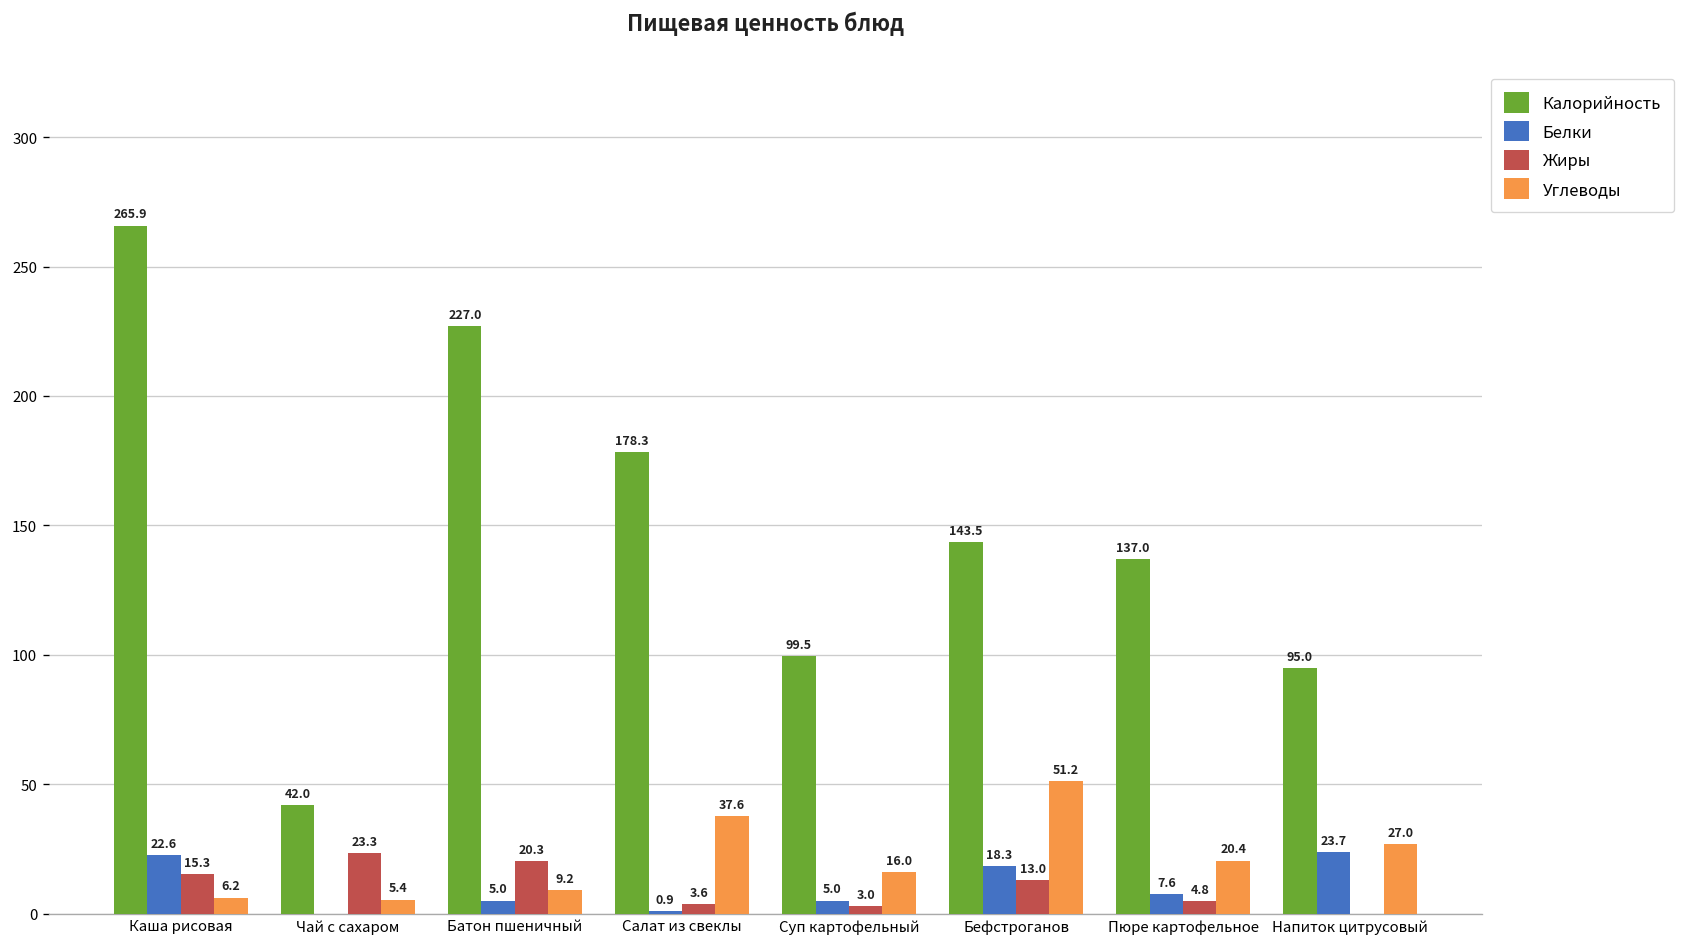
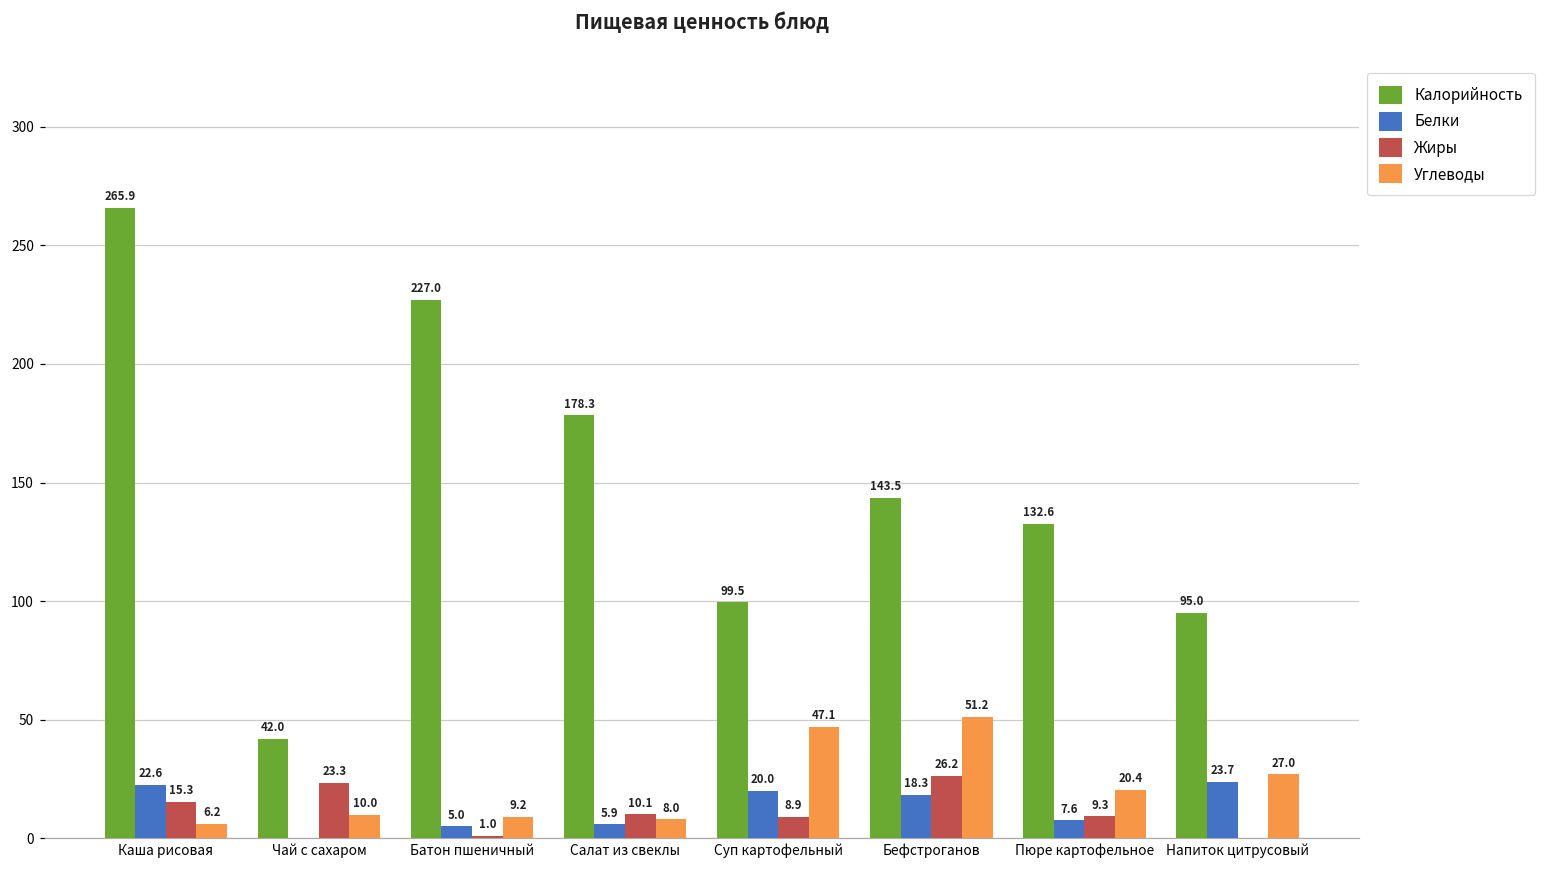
  {
    "Калорийность": {
      "Каша рисовая": 265.9,
      "Чай с сахаром": 42.0,
      "Батон пшеничный": 227.0,
      "Салат из свеклы": 178.3,
      "Суп картофельный": 99.5,
      "Бефстроганов": 143.5,
-     "Пюре картофельное": 137.0,
+     "Пюре картофельное": 132.6,
      "Напиток цитрусовый": 95.0
    },
    "Белки": {
      "Каша рисовая": 22.6,
      "Батон пшеничный": 5.0,
-     "Салат из свеклы": 0.9,
-     "Суп картофельный": 5.0,
+     "Салат из свеклы": 5.9,
+     "Суп картофельный": 20.0,
      "Бефстроганов": 18.3,
      "Пюре картофельное": 7.6,
      "Напиток цитрусовый": 23.7
    },
    "Жиры": {
      "Каша рисовая": 15.3,
      "Чай с сахаром": 23.3,
-     "Батон пшеничный": 20.3,
-     "Салат из свеклы": 3.6,
-     "Суп картофельный": 3.0,
-     "Бефстроганов": 13.0,
-     "Пюре картофельное": 4.8
+     "Батон пшеничный": 1.0,
+     "Салат из свеклы": 10.1,
+     "Суп картофельный": 8.9,
+     "Бефстроганов": 26.2,
+     "Пюре картофельное": 9.3
    },
    "Углеводы": {
      "Каша рисовая": 6.2,
-     "Чай с сахаром": 5.4,
+     "Чай с сахаром": 10.0,
      "Батон пшеничный": 9.2,
-     "Салат из свеклы": 37.6,
-     "Суп картофельный": 16.0,
+     "Салат из свеклы": 8.0,
+     "Суп картофельный": 47.1,
      "Бефстроганов": 51.2,
      "Пюре картофельное": 20.4,
      "Напиток цитрусовый": 27.0
    }
  }
